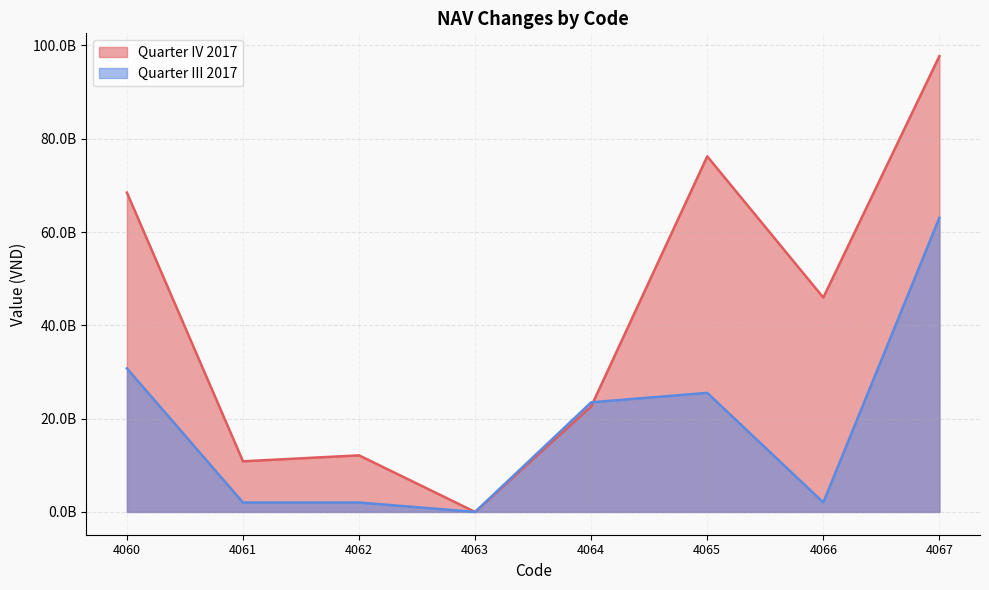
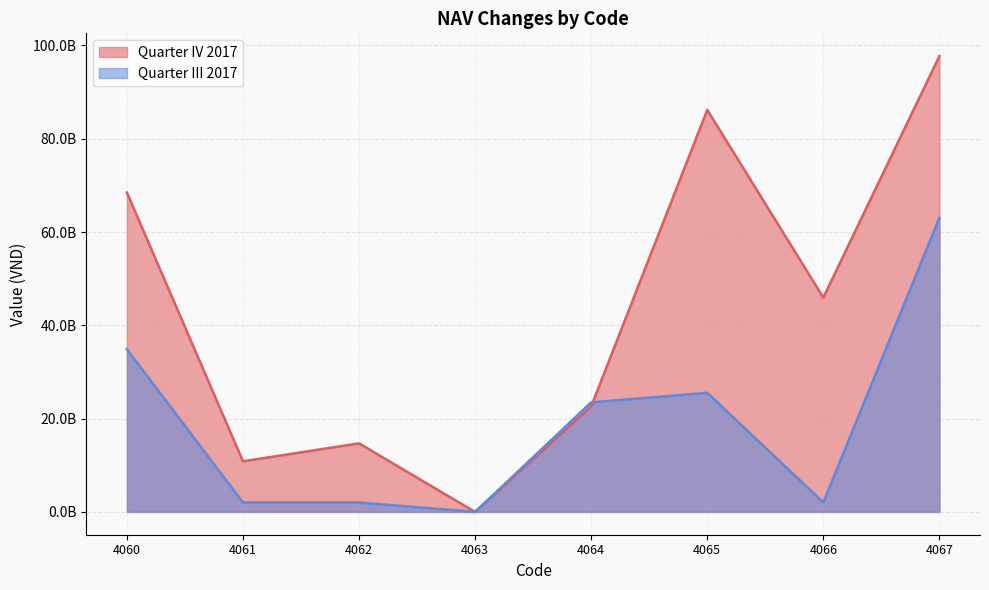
  {
    "Quarter IV 2017": {
      "4060": 68000000000,
      "4061": 11000000000,
-     "4062": 12000000000,
+     "4062": 15000000000,
      "4064": 23000000000,
-     "4065": 76000000000,
+     "4065": 86000000000,
      "4066": 46000000000,
      "4067": 98000000000
    },
    "Quarter III 2017": {
-     "4060": 31000000000,
+     "4060": 35000000000,
      "4061": 2000000000,
      "4062": 2000000000,
      "4064": 23000000000,
      "4065": 26000000000,
      "4066": 2000000000,
      "4067": 63000000000
    }
  }
